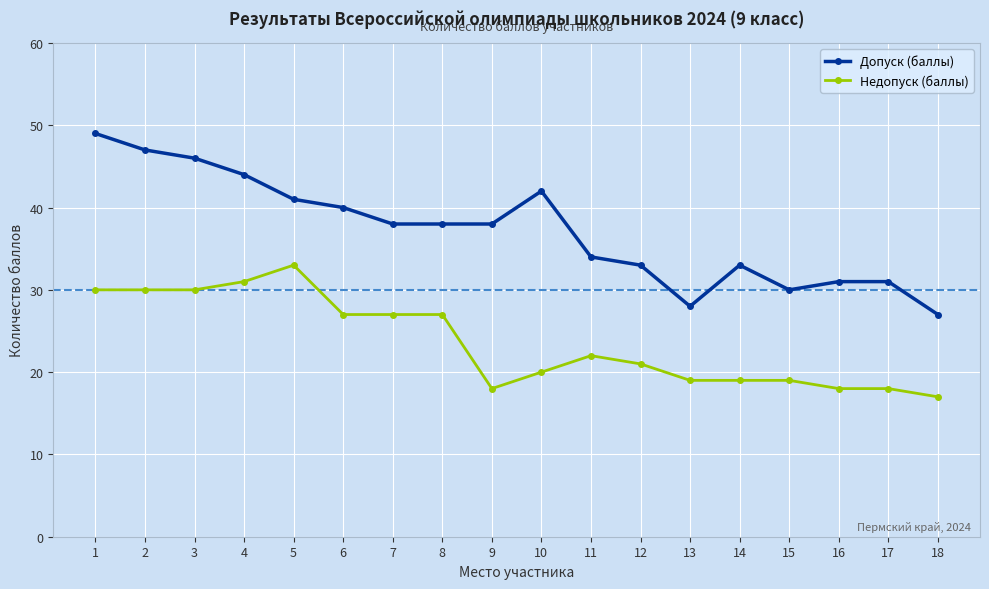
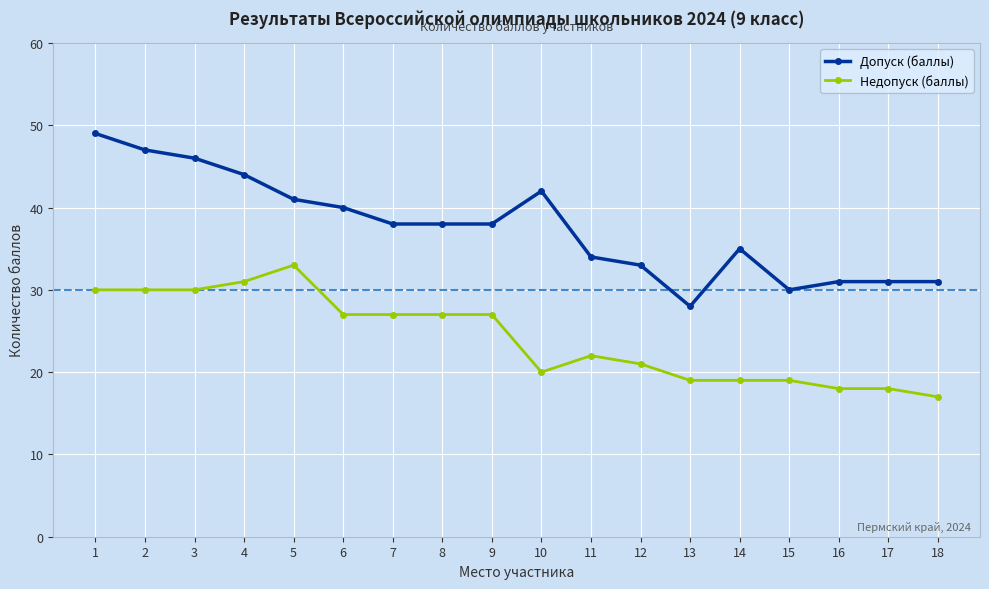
  {
    "Допуск (баллы)": {
      "1": 49,
      "2": 47,
      "3": 46,
      "4": 44,
      "5": 41,
      "6": 40,
      "7": 38,
      "8": 38,
      "9": 38,
      "10": 42,
      "11": 34,
      "12": 33,
      "13": 28,
-     "14": 33,
+     "14": 35,
      "15": 30,
      "16": 31,
      "17": 31,
-     "18": 27
+     "18": 31
    },
    "Недопуск (баллы)": {
      "1": 30,
      "2": 30,
      "3": 30,
      "4": 31,
      "5": 33,
      "6": 27,
      "7": 27,
      "8": 27,
-     "9": 18,
+     "9": 27,
      "10": 20,
      "11": 22,
      "12": 21,
      "13": 19,
      "14": 19,
      "15": 19,
      "16": 18,
      "17": 18,
      "18": 17
    }
  }
